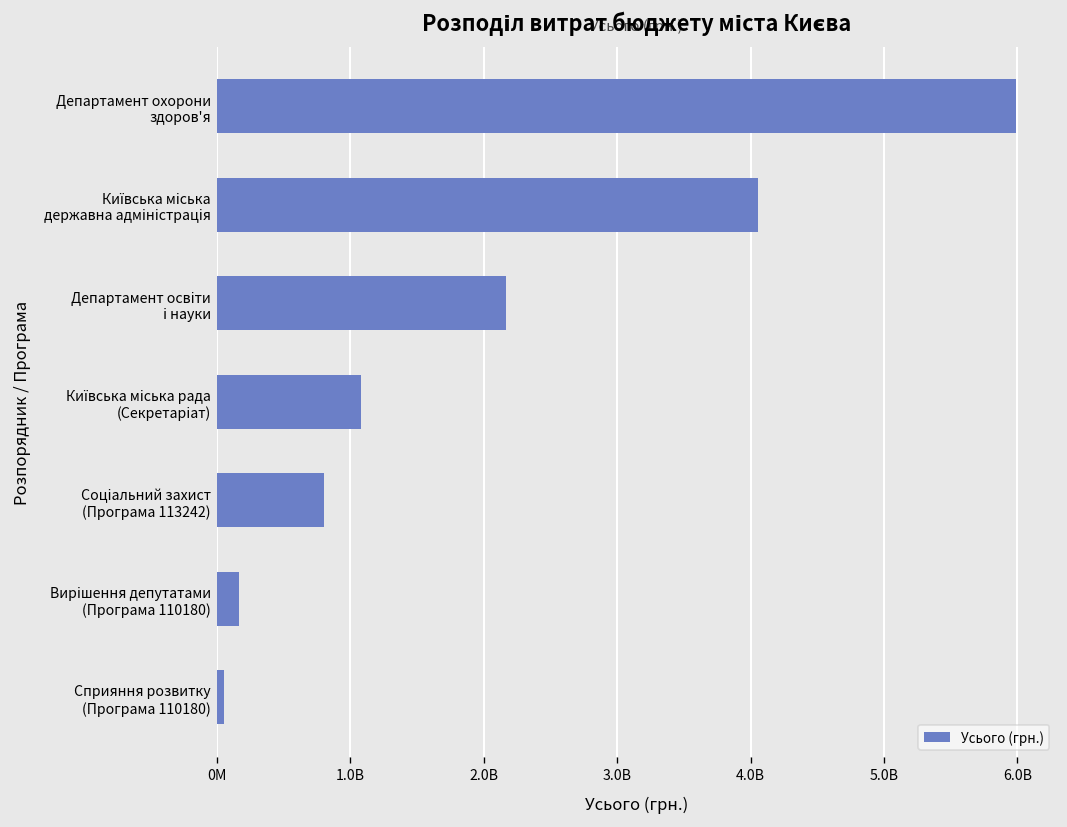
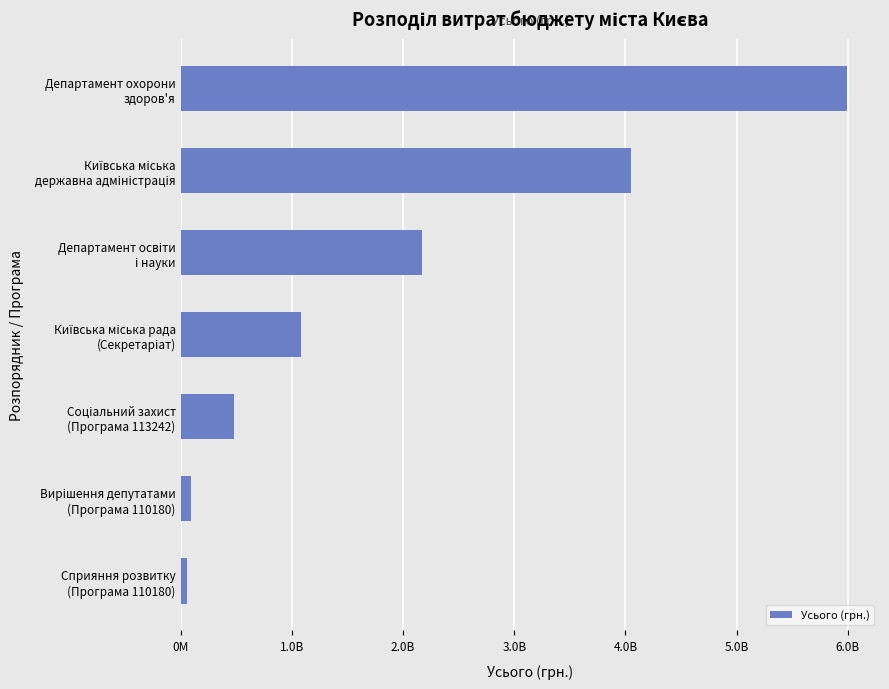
  {
    "Департамент охорони здоров'я": 5990000000,
    "Київська міська державна адміністрація": 4050000000,
    "Департамент освіти і науки": 2170000000,
    "Київська міська рада (Секретаріат)": 1080000000,
-   "Соціальний захист (Програма 113242)": 800000000,
-   "Вирішення депутатами (Програма 110180)": 170000000,
+   "Соціальний захист (Програма 113242)": 480000000,
+   "Вирішення депутатами (Програма 110180)": 90000000,
    "Сприяння розвитку (Програма 110180)": 60000000
  }
